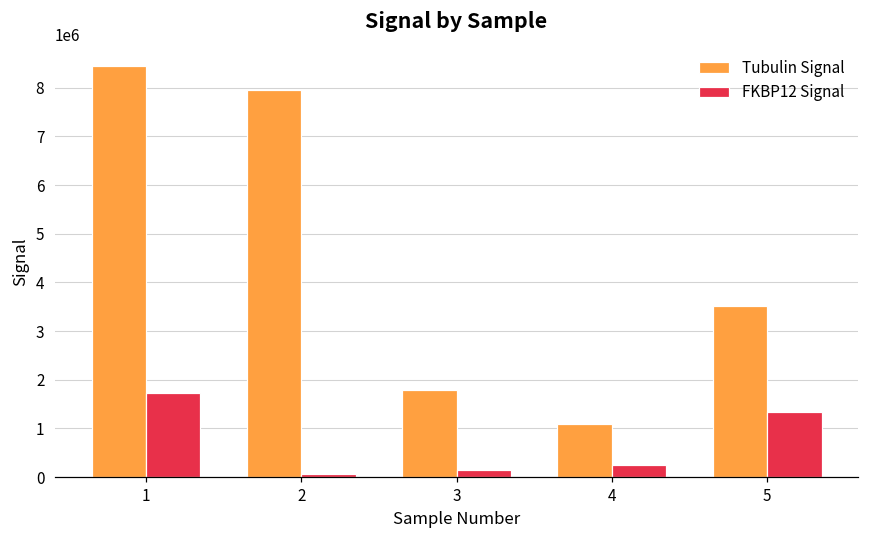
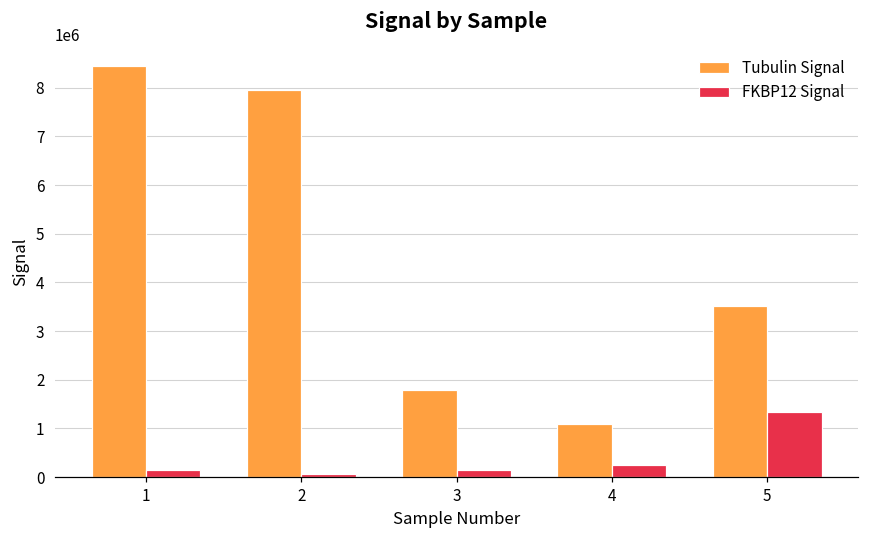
  {
    "Tubulin Signal": {
      "1": 8400000,
      "2": 8000000,
      "3": 1800000,
      "4": 1100000,
      "5": 3500000
    },
    "FKBP12 Signal": {
-     "1": 1700000,
+     "1": 100000,
      "2": 100000,
      "3": 100000,
      "4": 300000,
      "5": 1300000
    }
  }
